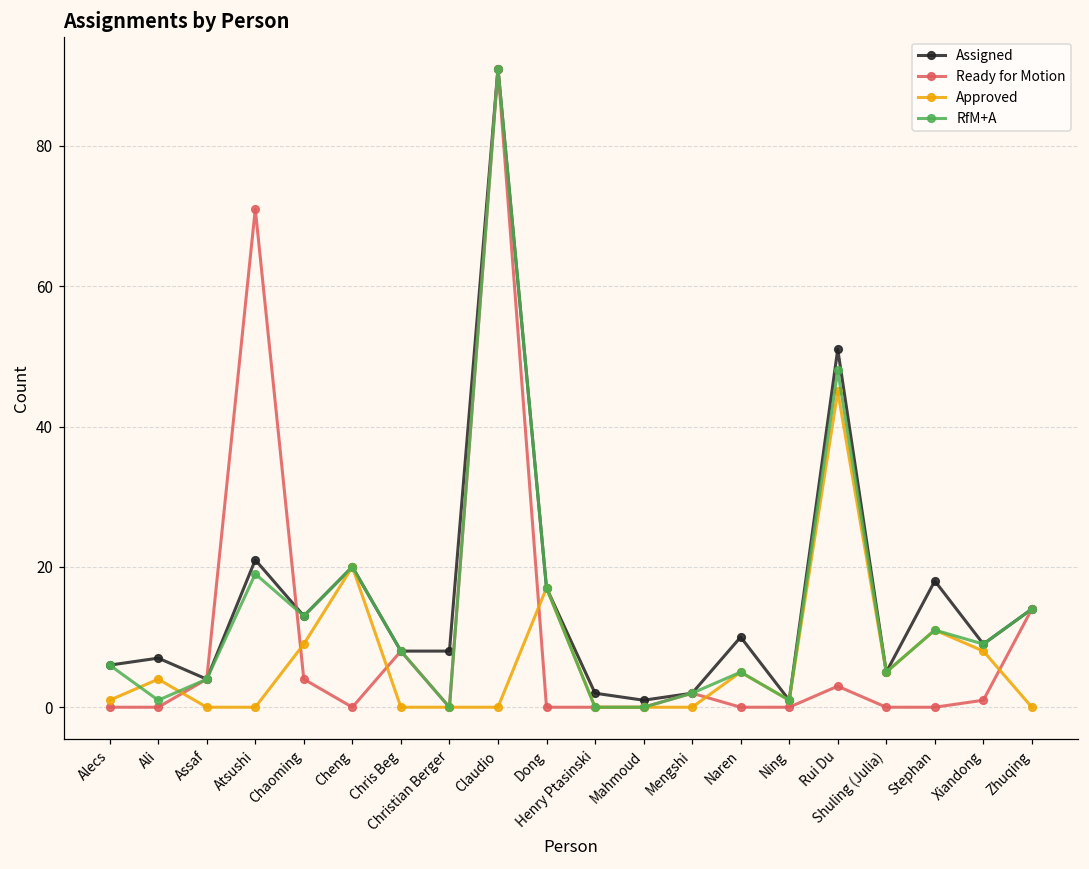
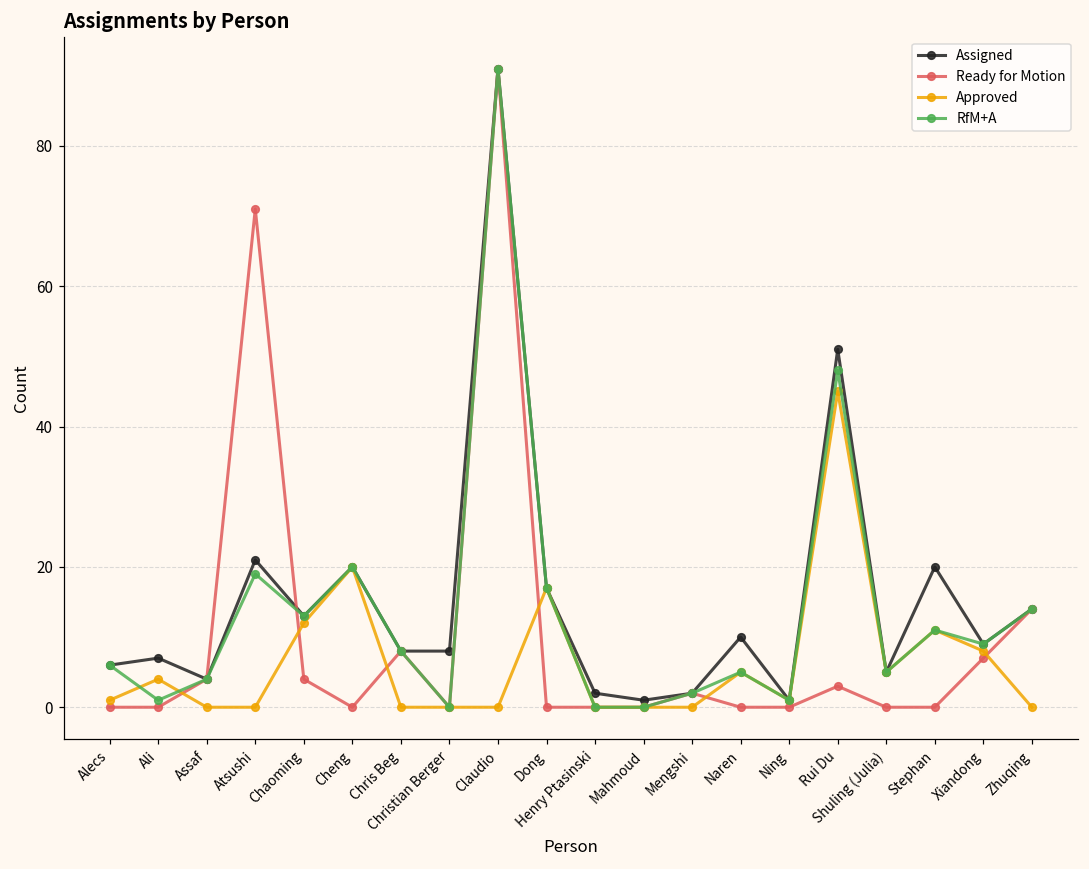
  {
    "Assigned": {
      "Ali": 7,
      "Atsushi": 21,
      "Christian Berger": 8,
      "Henry Ptasinski": 2,
      "Mahmoud": 1,
      "Naren": 10,
      "Rui Du": 51,
-     "Stephan": 18
+     "Stephan": 20
    },
    "Ready for Motion": {
      "Alecs": 0,
      "Ali": 0,
      "Atsushi": 71,
      "Chaoming": 4,
      "Cheng": 0,
      "Dong": 0,
      "Naren": 0,
      "Ning": 0,
      "Rui Du": 3,
      "Shuling (Julia)": 0,
      "Stephan": 0,
-     "Xiandong": 1
+     "Xiandong": 7
    },
    "Approved": {
      "Alecs": 1,
      "Ali": 4,
      "Assaf": 0,
      "Atsushi": 0,
-     "Chaoming": 9,
+     "Chaoming": 12,
      "Chris Beg": 0,
      "Claudio": 0,
      "Mengshi": 0,
      "Rui Du": 45,
      "Xiandong": 8,
      "Zhuqing": 0
    },
    "RfM+A": {
      "Ali": 1,
      "Atsushi": 19,
      "Rui Du": 48
    }
  }
